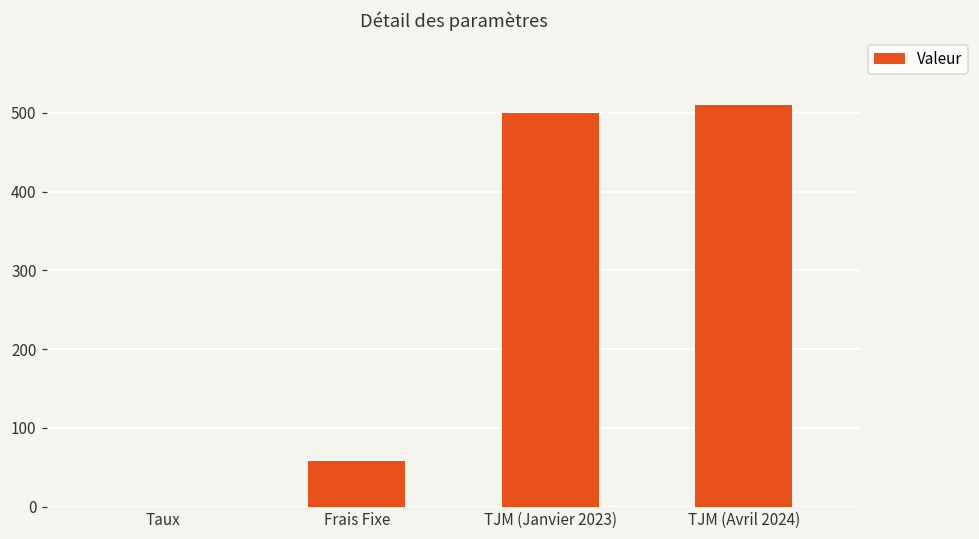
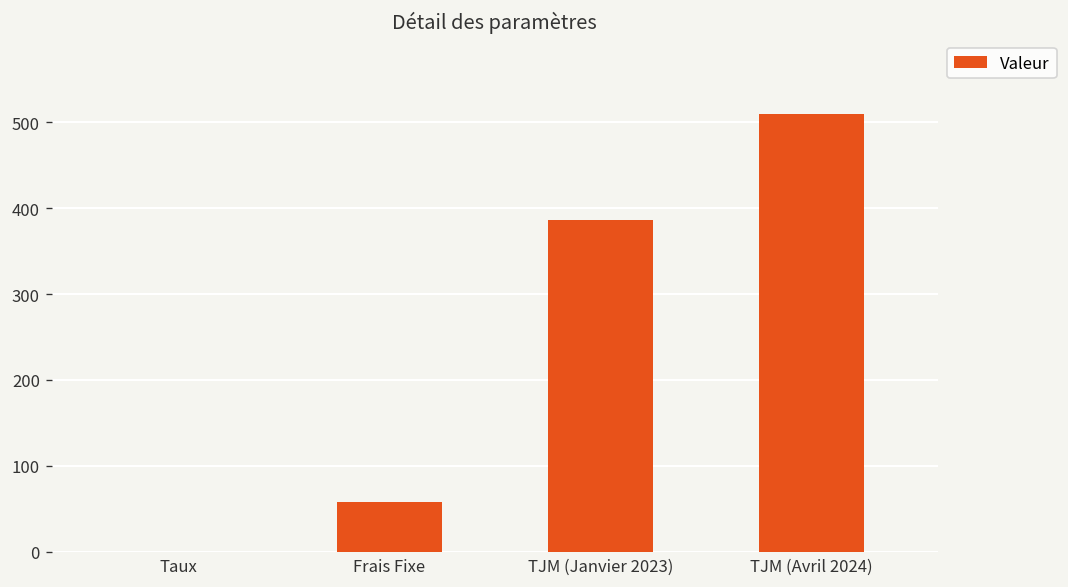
  {
    "Frais Fixe": 60,
-   "TJM (Janvier 2023)": 500,
+   "TJM (Janvier 2023)": 390,
    "TJM (Avril 2024)": 510
  }
